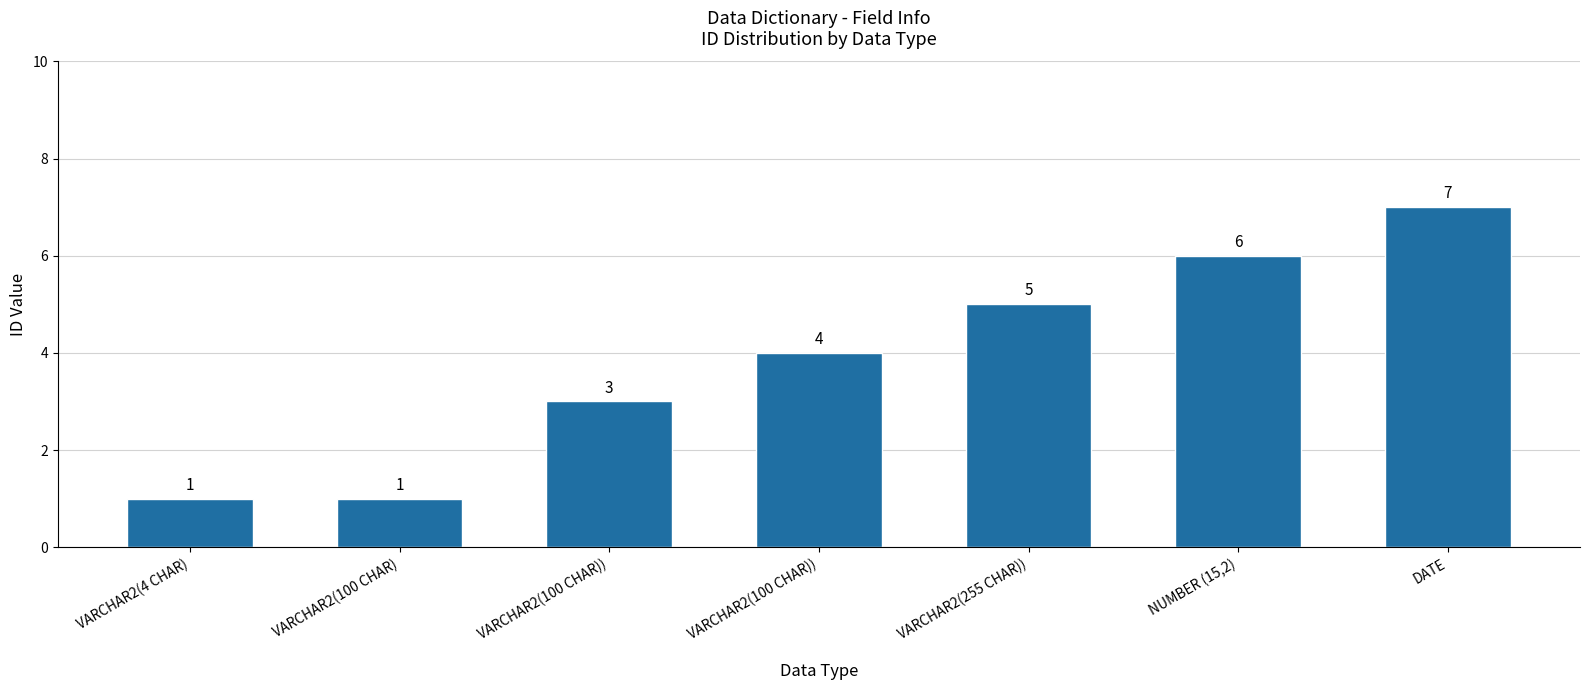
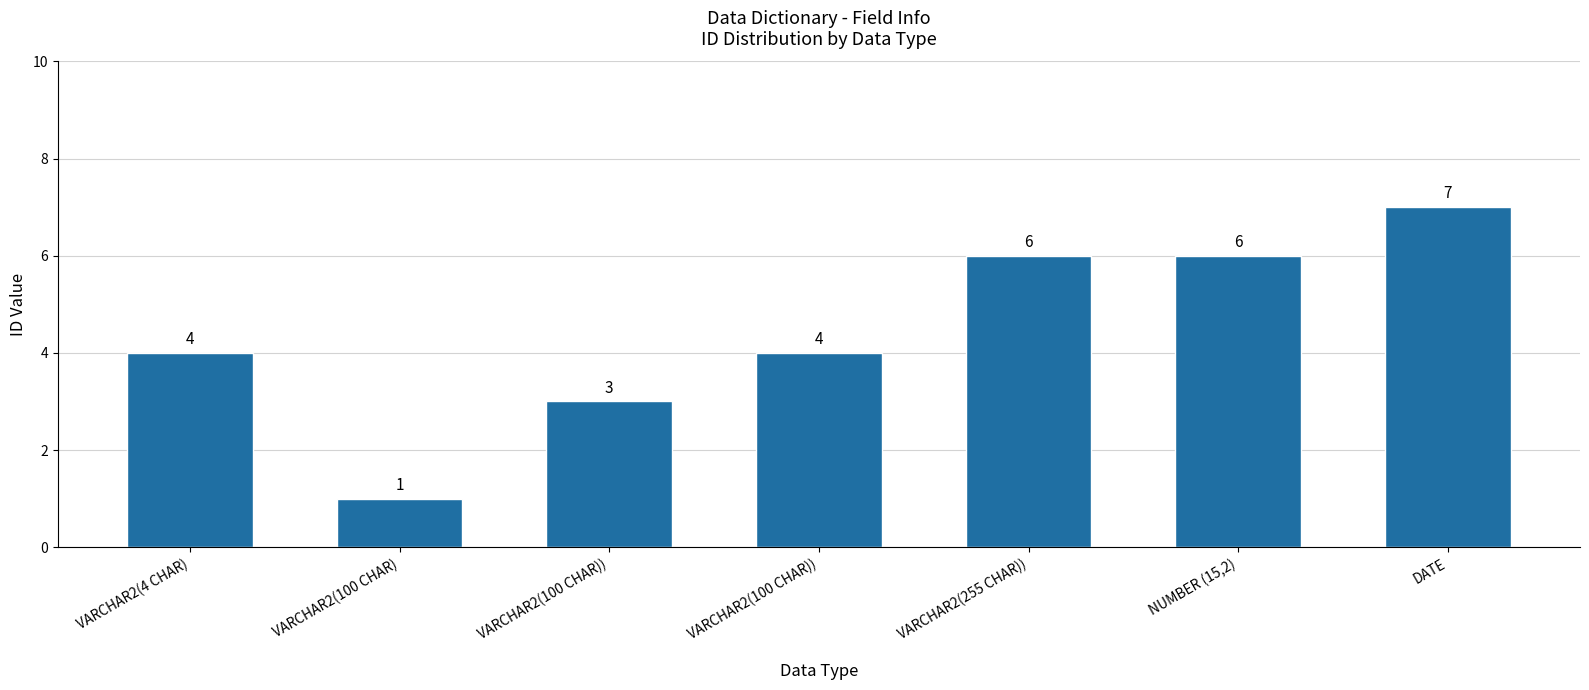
  {
-   "VARCHAR2(4 CHAR)": 1,
+   "VARCHAR2(4 CHAR)": 4,
    "VARCHAR2(100 CHAR)": 1,
-   "VARCHAR2(255 CHAR))": 5,
+   "VARCHAR2(255 CHAR))": 6,
    "NUMBER (15,2)": 6,
    "DATE": 7
  }
